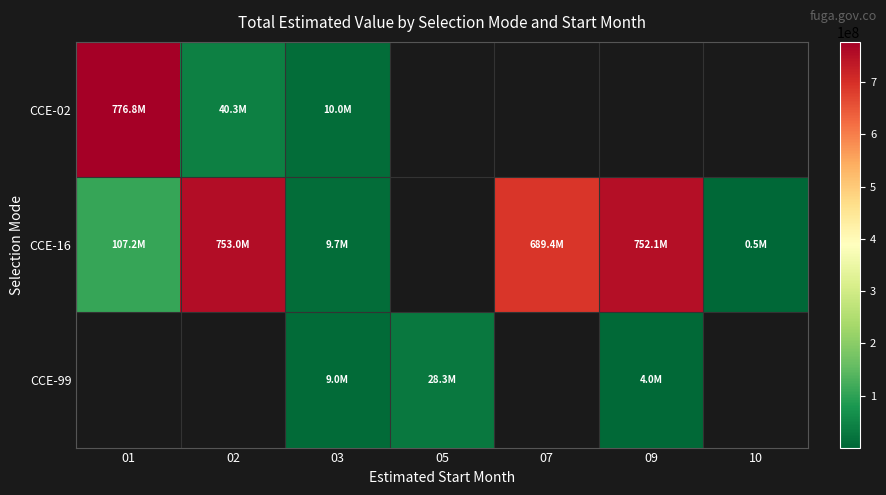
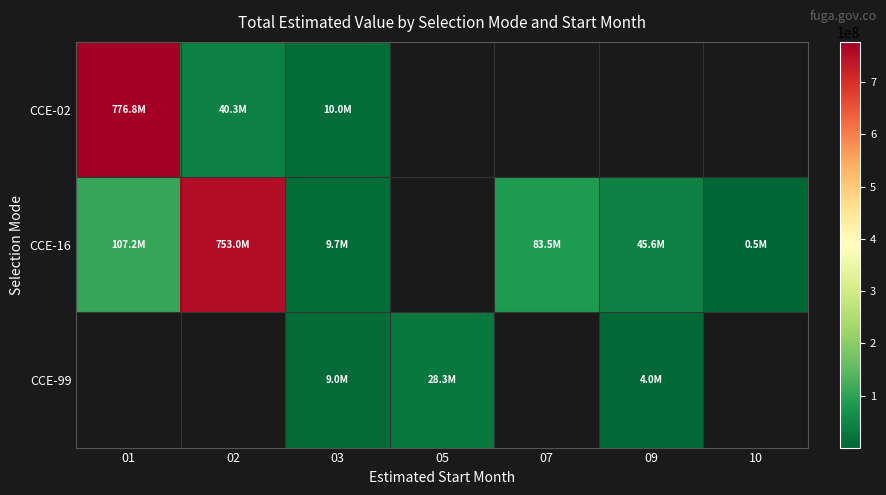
  {
    "CCE-02": {
      "01": "776.8M",
      "02": "40.3M",
      "03": "10.0M"
    },
    "CCE-16": {
      "01": "107.2M",
      "02": "753.0M",
      "03": "9.7M",
-     "07": "689.4M",
-     "09": "752.1M",
+     "07": "83.5M",
+     "09": "45.6M",
      "10": "0.5M"
    },
    "CCE-99": {
      "03": "9.0M",
      "05": "28.3M",
      "09": "4.0M"
    }
  }
